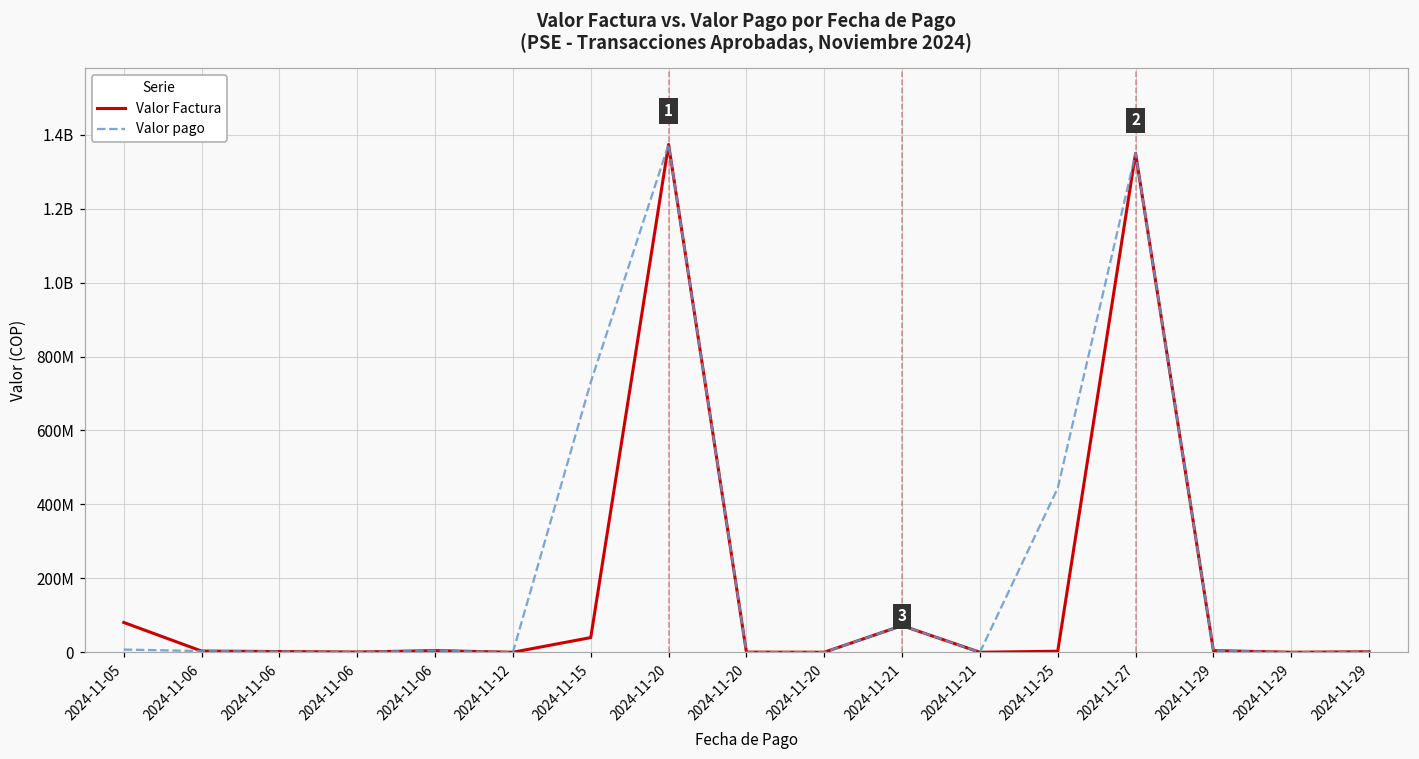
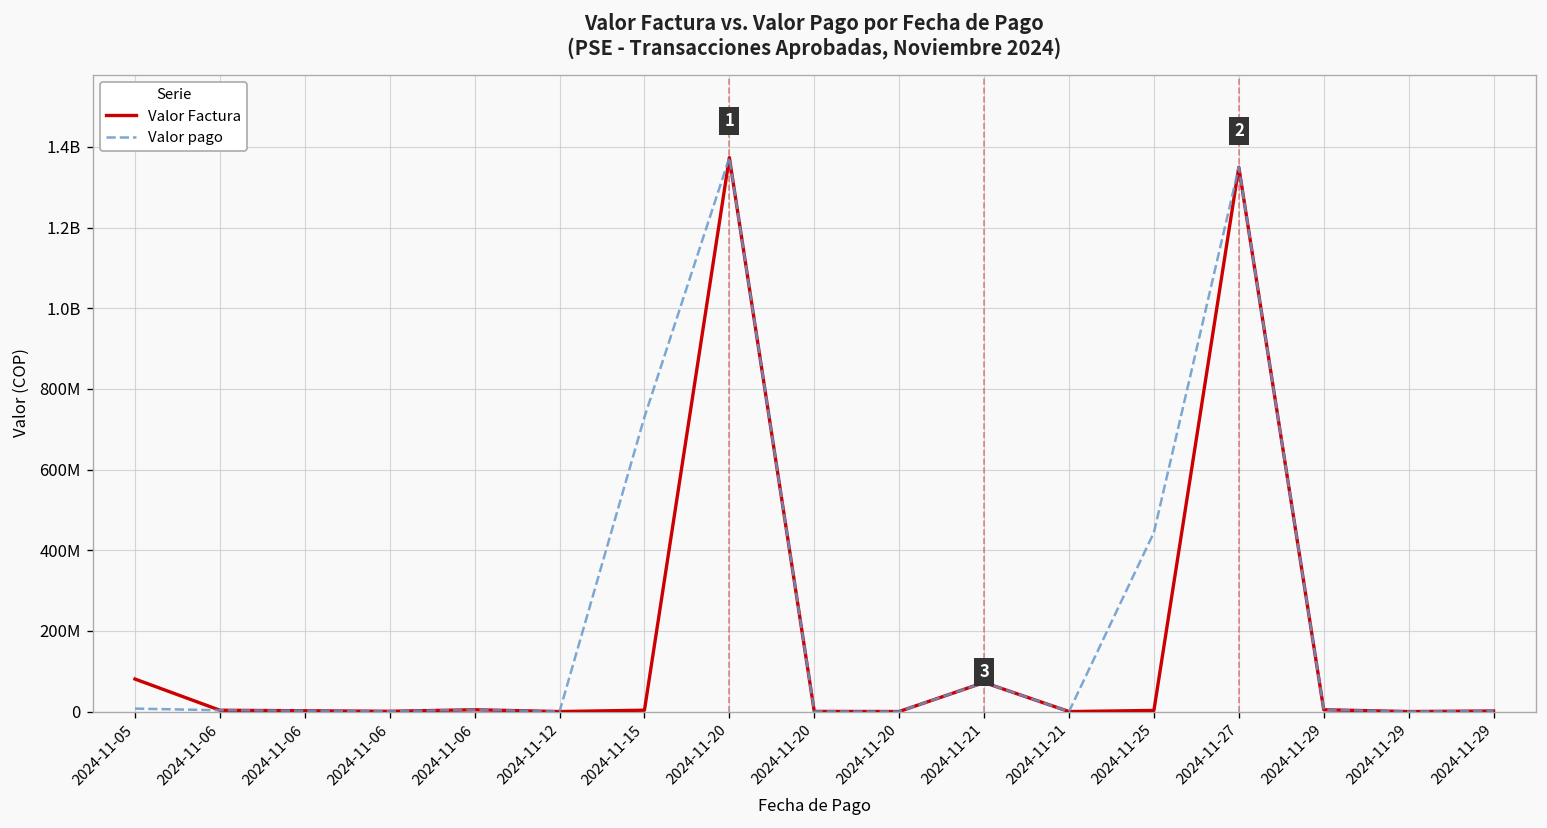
  {
    "Valor Factura": {
      "2024-11-05": 80000000,
-     "2024-11-15": 40000000,
+     "2024-11-15": 0,
      "2024-11-25": 0
    },
    "Valor pago": {
      "2024-11-05": 10000000,
      "2024-11-15": 730000000,
      "2024-11-25": 440000000
    }
  }
